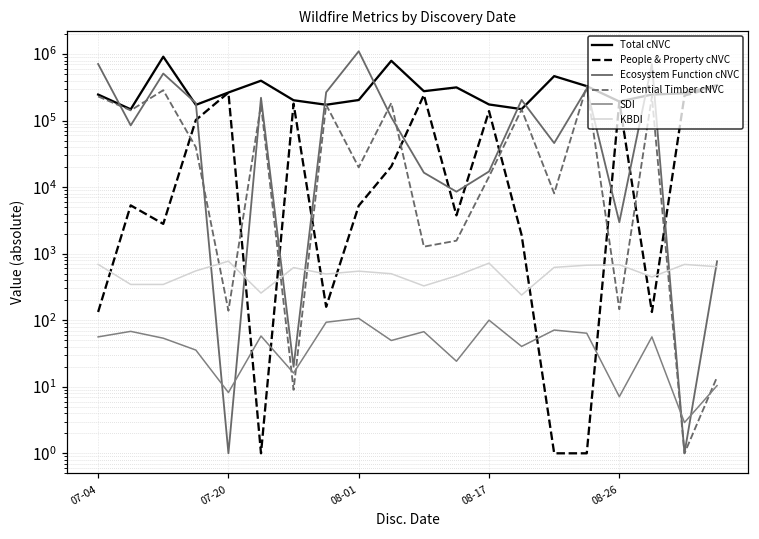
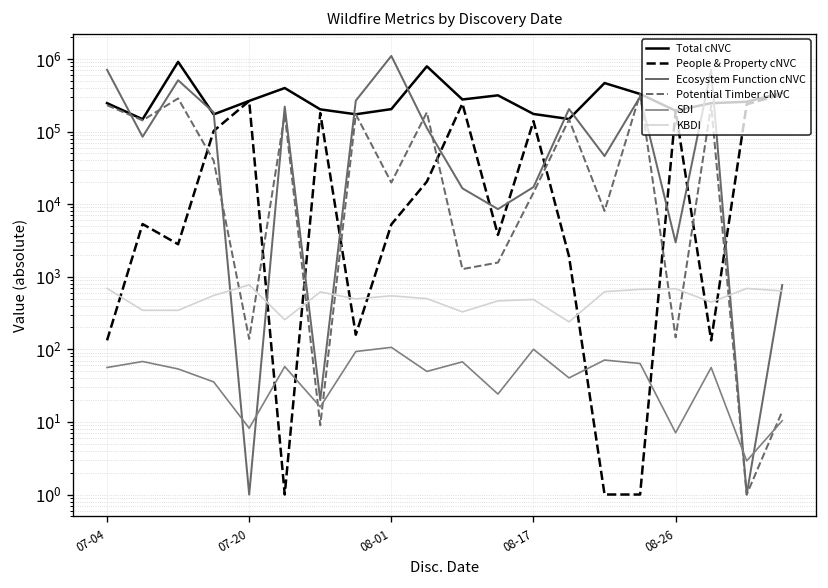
  {
    "KBDI": {
      "07-04": 700,
      "07-20": 800,
      "08-01": 500,
-     "08-17": 700,
+     "08-17": 500,
      "08-26": 700
    }
  }
